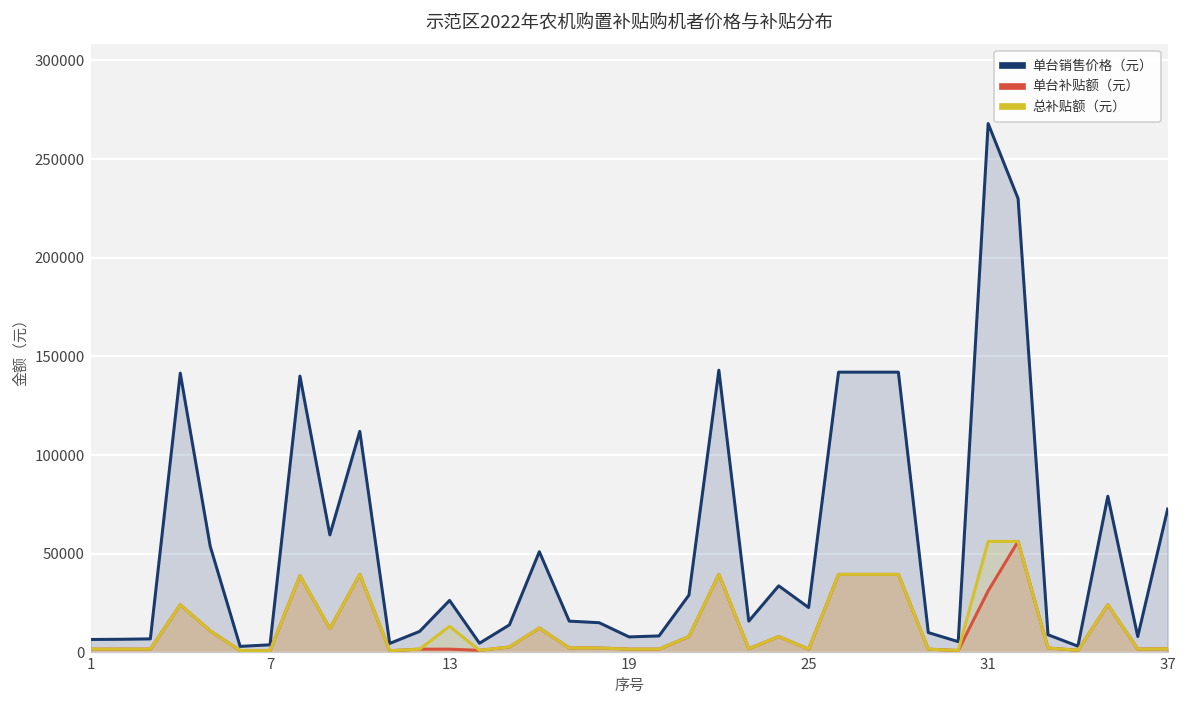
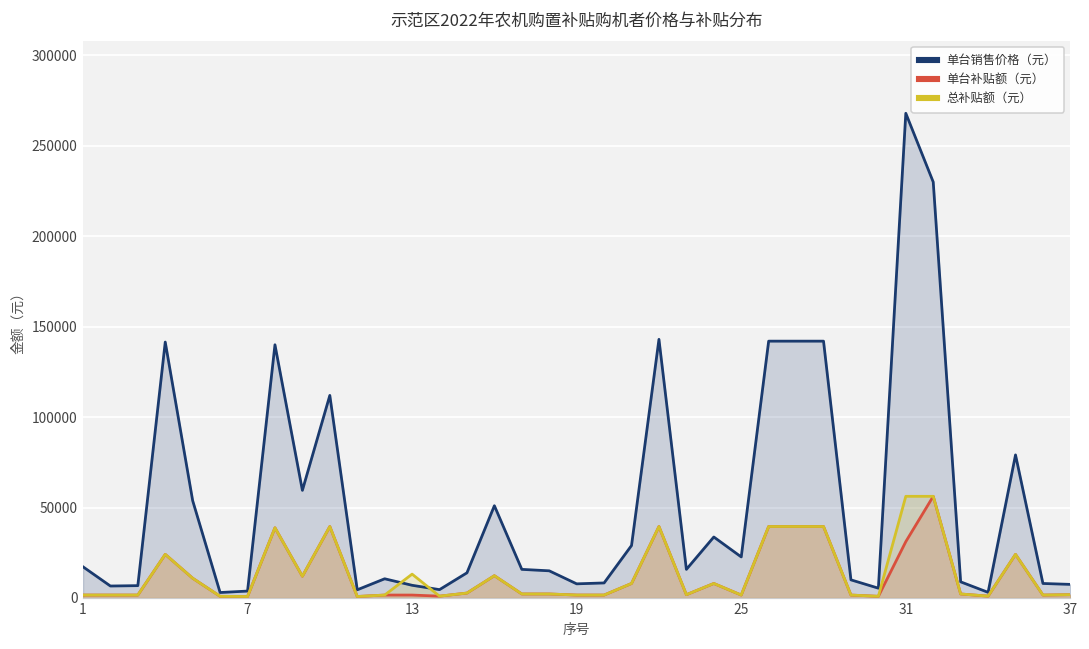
  {
    "单台销售价格（元）": {
-     "1": 7000,
+     "1": 17000,
      "7": 4000,
-     "13": 26000,
+     "13": 7000,
      "19": 8000,
      "25": 23000,
      "31": 268000,
-     "37": 73000
+     "37": 8000
    },
    "单台补贴额（元）": {
      "13": 2000,
      "31": 31000
    },
    "总补贴额（元）": {
      "13": 13000,
      "31": 56000
    }
  }
